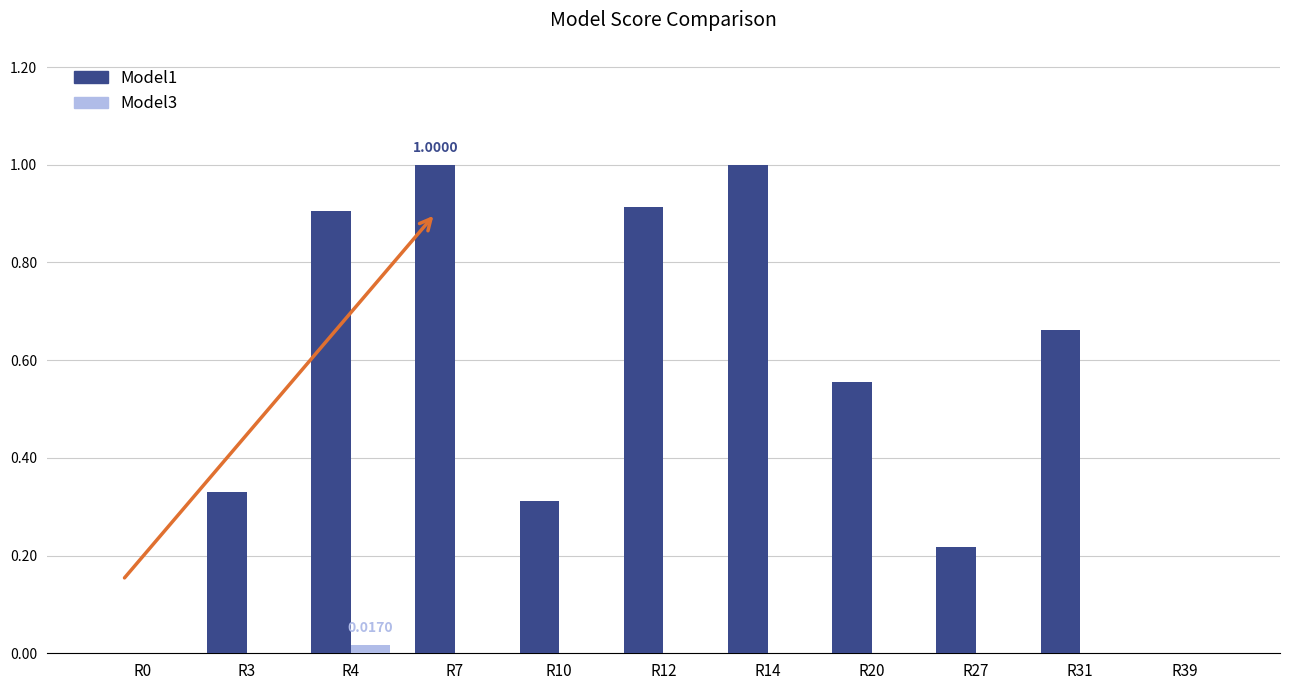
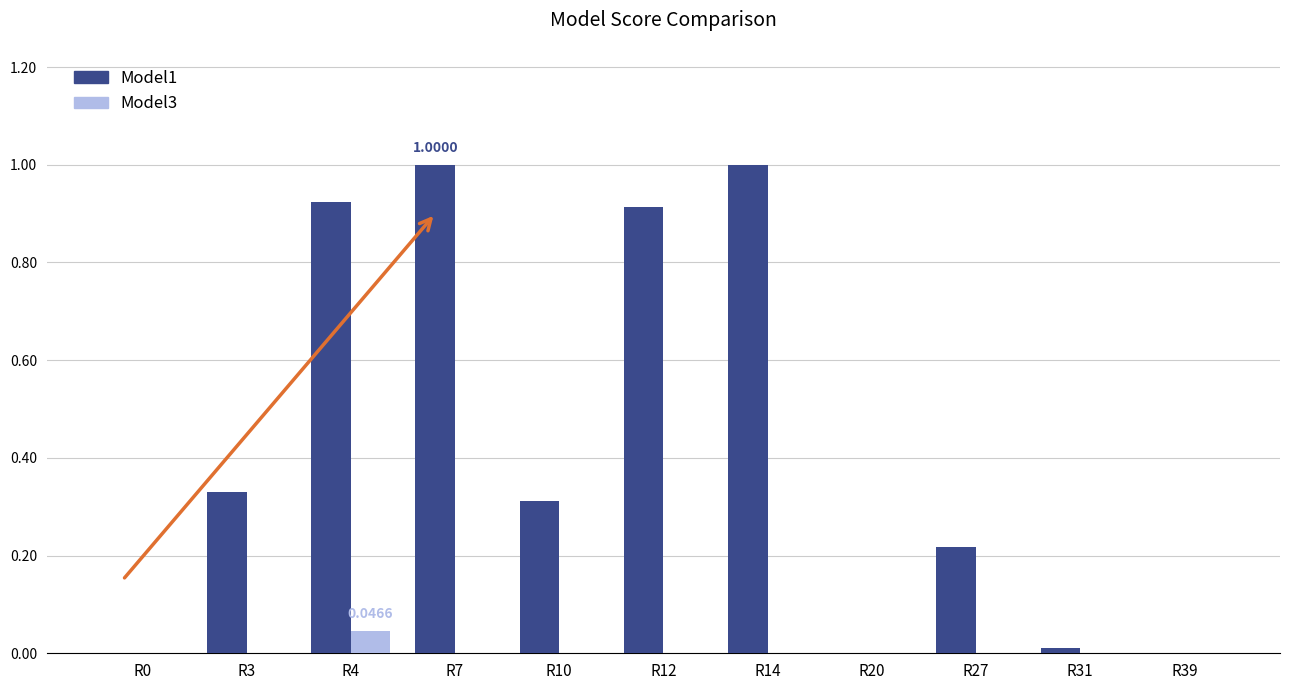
  {
    "Model1": {
      "R3": 0.33,
-     "R4": 0.91,
+     "R4": 0.92,
      "R10": 0.31,
      "R12": 0.91,
      "R14": 1.00,
-     "R20": 0.56,
+     "R20": 0.00,
      "R27": 0.22,
-     "R31": 0.66
+     "R31": 0.01
    },
    "Model3": {
-     "R4": 0.0170
+     "R4": 0.0466
    }
  }
